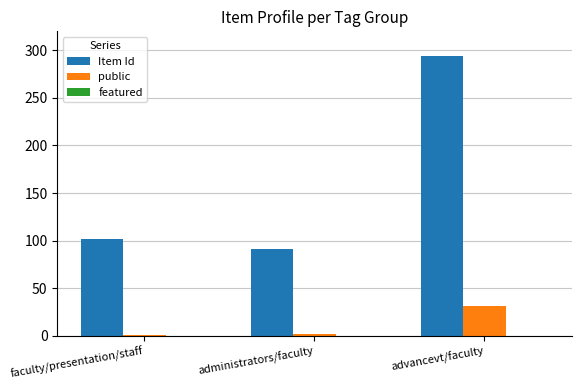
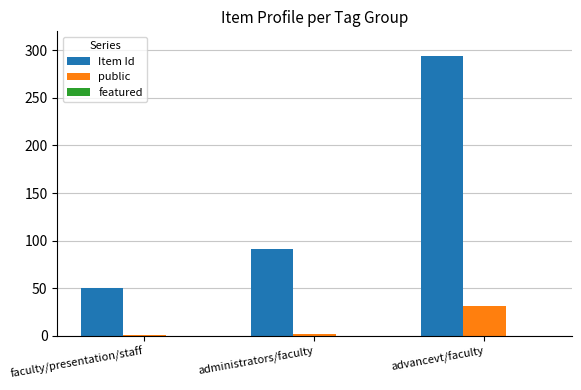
  {
    "Item Id": {
-     "faculty/presentation/staff": 100,
+     "faculty/presentation/staff": 50,
      "administrators/faculty": 90,
      "advancevt/faculty": 290
    },
    "public": {
      "advancevt/faculty": 30
    },
    "featured": {
      "faculty/presentation/staff": 0,
      "administrators/faculty": 0,
      "advancevt/faculty": 0
    }
  }
